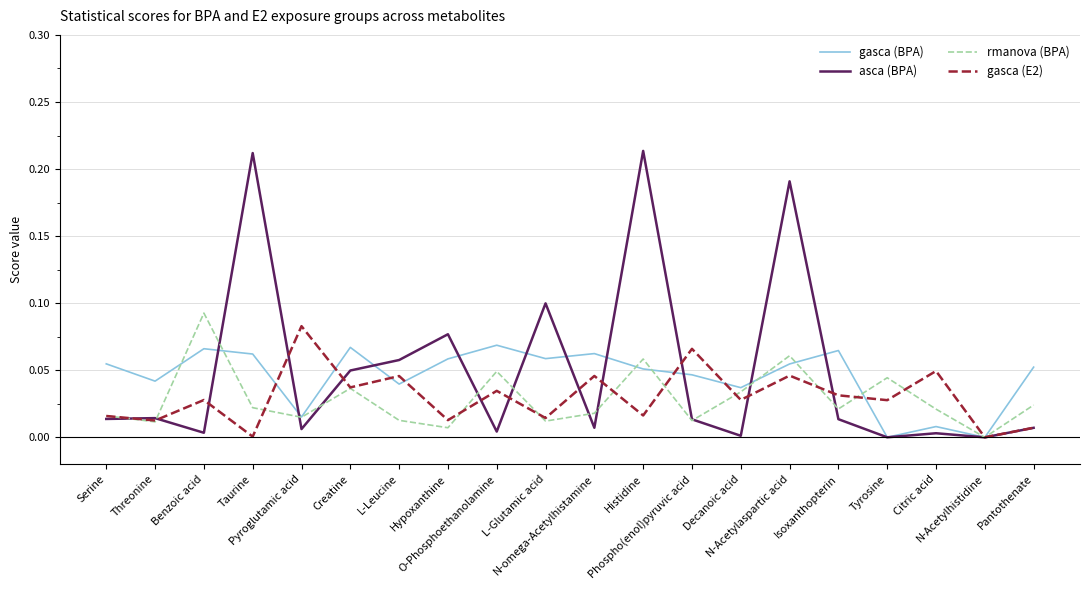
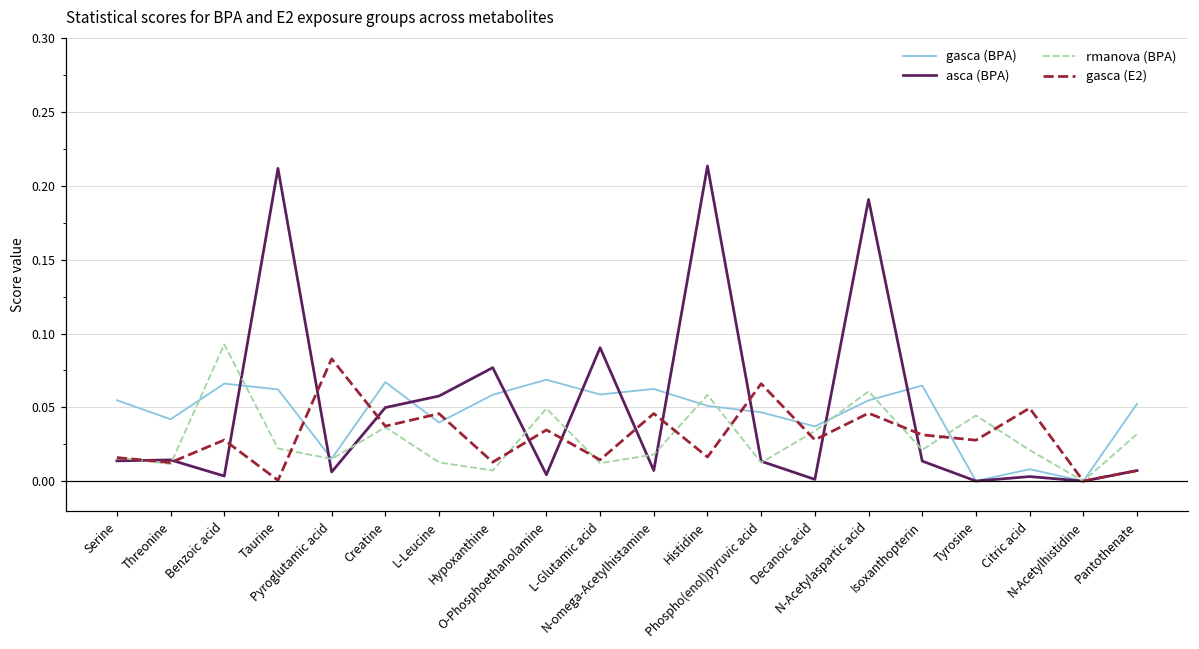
  {
    "gasca (BPA)": {
      "Serine": 0.055,
      "Threonine": 0.042,
      "Benzoic acid": 0.066,
      "Taurine": 0.062,
      "Creatine": 0.067,
      "L-Leucine": 0.040,
      "Hypoxanthine": 0.058,
      "O-Phosphoethanolamine": 0.069,
      "L-Glutamic acid": 0.059,
      "N-omega-Acetylhistamine": 0.062,
      "Histidine": 0.051,
      "Phospho(enol)pyruvic acid": 0.047,
      "Decanoic acid": 0.037,
      "N-Acetylaspartic acid": 0.055,
      "Isoxanthopterin": 0.065,
      "Citric acid": 0.008,
      "Pantothenate": 0.052
    },
    "asca (BPA)": {
      "Serine": 0.014,
      "Benzoic acid": 0.003,
      "Taurine": 0.212,
      "Pyroglutamic acid": 0.006,
      "Creatine": 0.050,
      "L-Leucine": 0.058,
      "Hypoxanthine": 0.077,
      "O-Phosphoethanolamine": 0.004,
-     "L-Glutamic acid": 0.100,
+     "L-Glutamic acid": 0.090,
      "N-omega-Acetylhistamine": 0.007,
      "Histidine": 0.214,
      "Decanoic acid": 0.001,
      "N-Acetylaspartic acid": 0.191,
      "Isoxanthopterin": 0.014,
      "Citric acid": 0.003
    },
    "rmanova (BPA)": {
      "Benzoic acid": 0.093,
      "Taurine": 0.022,
      "L-Leucine": 0.013,
      "Hypoxanthine": 0.007,
      "O-Phosphoethanolamine": 0.049,
      "L-Glutamic acid": 0.012,
      "N-omega-Acetylhistamine": 0.018,
      "Histidine": 0.058,
      "Decanoic acid": 0.034,
      "N-Acetylaspartic acid": 0.061,
      "Isoxanthopterin": 0.021,
      "Tyrosine": 0.044,
      "Citric acid": 0.021,
-     "Pantothenate": 0.024
+     "Pantothenate": 0.032
    },
    "gasca (E2)": {
      "Benzoic acid": 0.028,
      "Taurine": 0.001,
      "Pyroglutamic acid": 0.083,
      "L-Leucine": 0.046,
      "Hypoxanthine": 0.013,
      "O-Phosphoethanolamine": 0.035,
      "L-Glutamic acid": 0.014,
      "N-omega-Acetylhistamine": 0.046,
      "Histidine": 0.016,
      "Phospho(enol)pyruvic acid": 0.066,
      "Decanoic acid": 0.028,
      "N-Acetylaspartic acid": 0.046,
      "Isoxanthopterin": 0.031,
      "Tyrosine": 0.028,
      "Citric acid": 0.049
    }
  }
